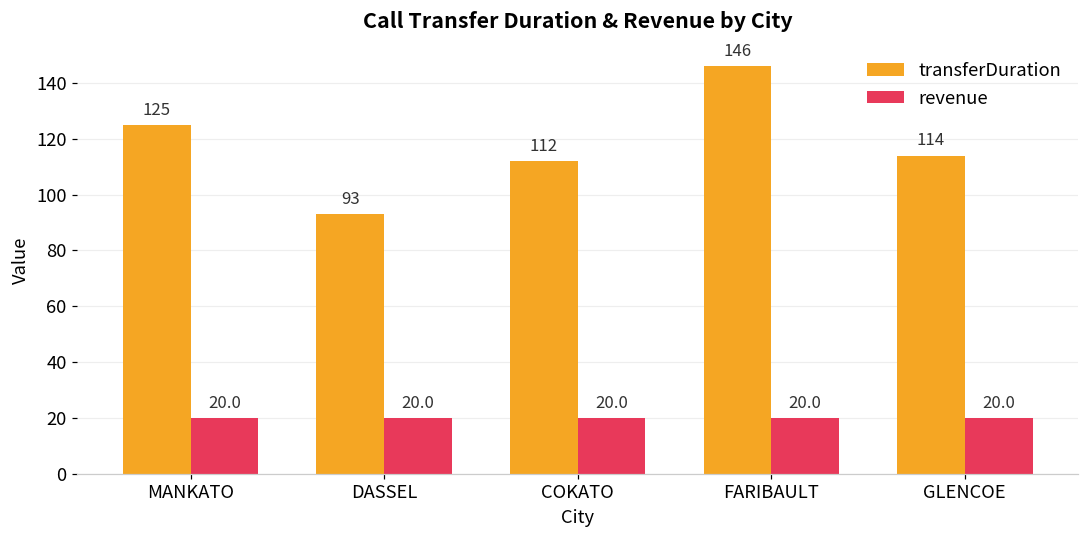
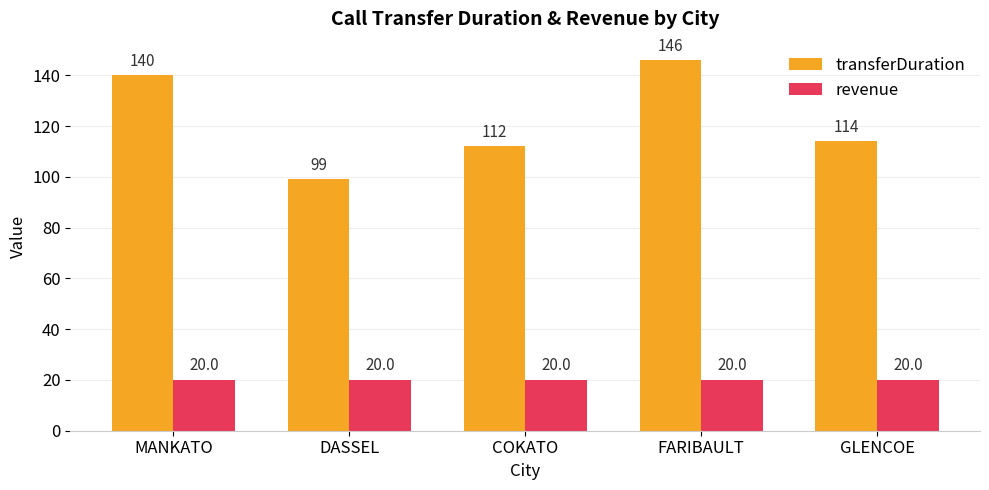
  {
    "transferDuration": {
-     "MANKATO": 125,
-     "DASSEL": 93,
+     "MANKATO": 140,
+     "DASSEL": 99,
      "COKATO": 112,
      "FARIBAULT": 146,
      "GLENCOE": 114
    },
    "revenue": {
      "MANKATO": 20.0,
      "DASSEL": 20.0,
      "COKATO": 20.0,
      "FARIBAULT": 20.0,
      "GLENCOE": 20.0
    }
  }
